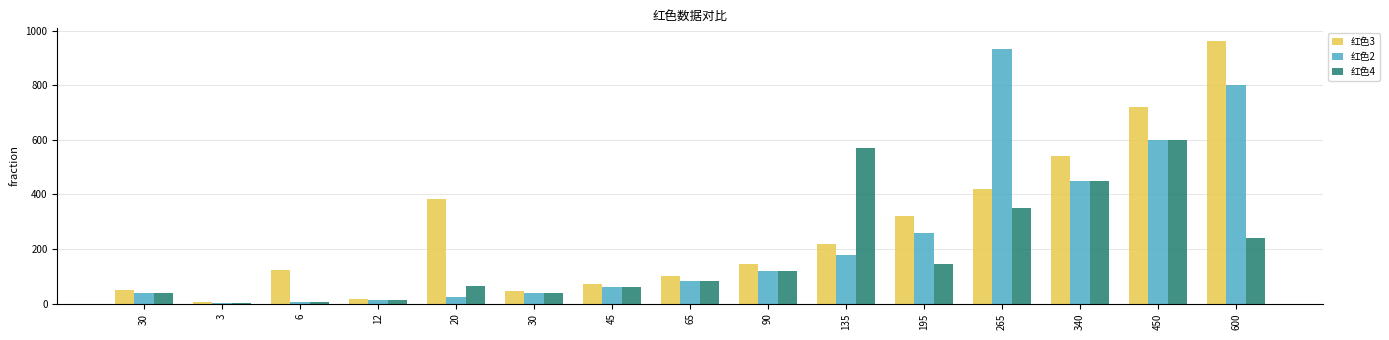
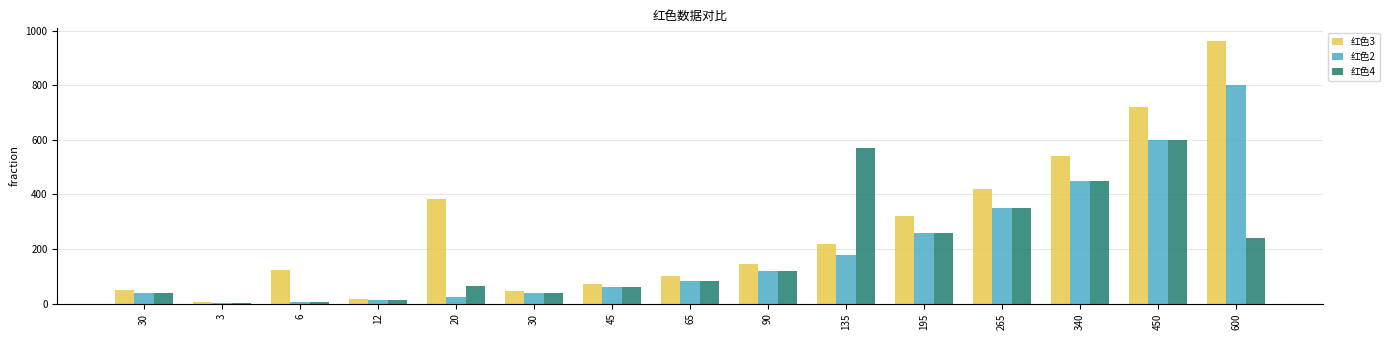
  {
    "红色3": {
      "6": 120,
      "12": 20,
      "20": 380,
      "45": 70,
      "65": 100,
      "90": 150,
      "135": 220,
      "195": 320,
      "265": 420,
      "340": 540,
      "450": 720,
      "600": 960
    },
    "红色2": {
      "12": 20,
      "20": 30,
      "45": 60,
      "65": 90,
      "90": 120,
      "135": 180,
      "195": 260,
-     "265": 930,
+     "265": 350,
      "340": 450,
      "450": 600,
      "600": 800
    },
    "红色4": {
      "12": 20,
      "20": 70,
      "45": 60,
      "65": 90,
      "90": 120,
      "135": 570,
-     "195": 140,
+     "195": 260,
      "265": 350,
      "340": 450,
      "450": 600,
      "600": 240
    }
  }
